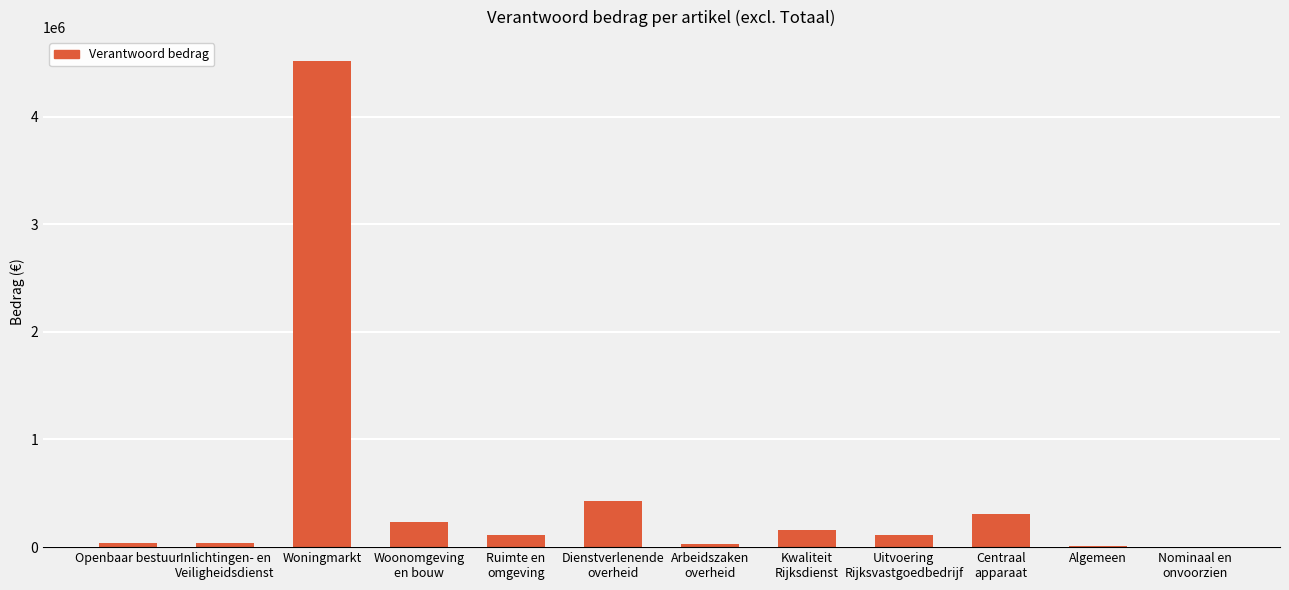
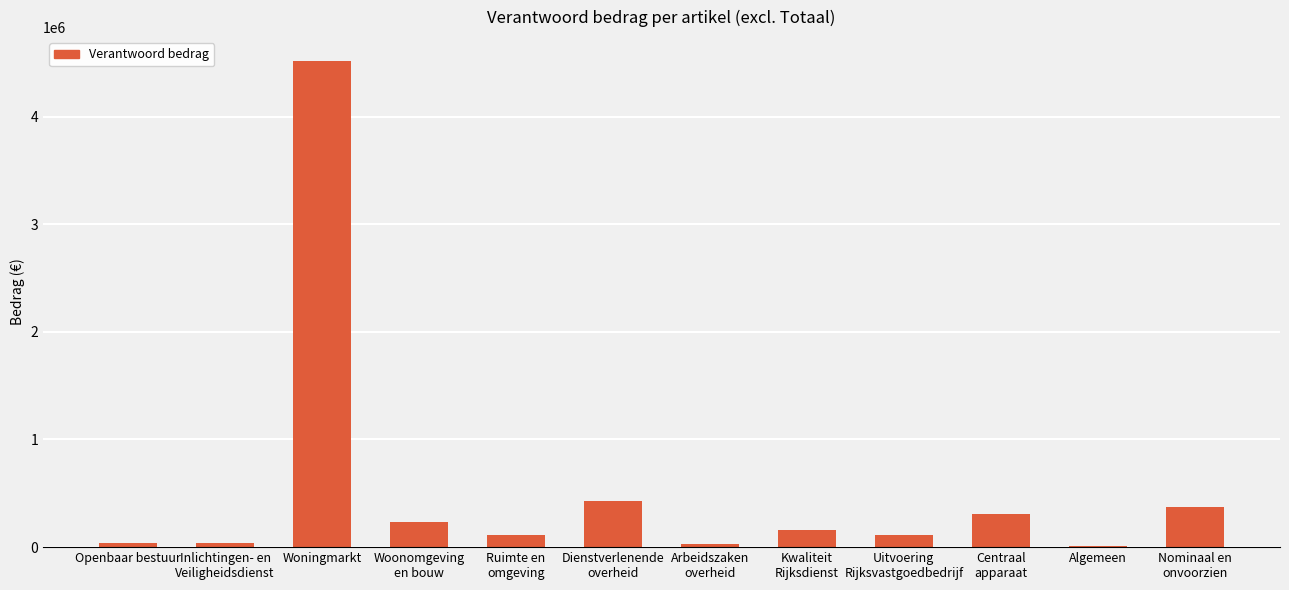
  {
    "Openbaar bestuur": 40000,
    "Inlichtingen- en Veiligheidsdienst": 40000,
    "Woningmarkt": 4510000,
    "Woonomgeving en bouw": 230000,
    "Ruimte en omgeving": 110000,
    "Dienstverlenende overheid": 430000,
    "Arbeidszaken overheid": 30000,
    "Kwaliteit Rijksdienst": 160000,
    "Uitvoering Rijksvastgoedbedrijf": 120000,
    "Centraal apparaat": 310000,
-   "Nominaal en onvoorzien": 0
+   "Nominaal en onvoorzien": 370000
  }
